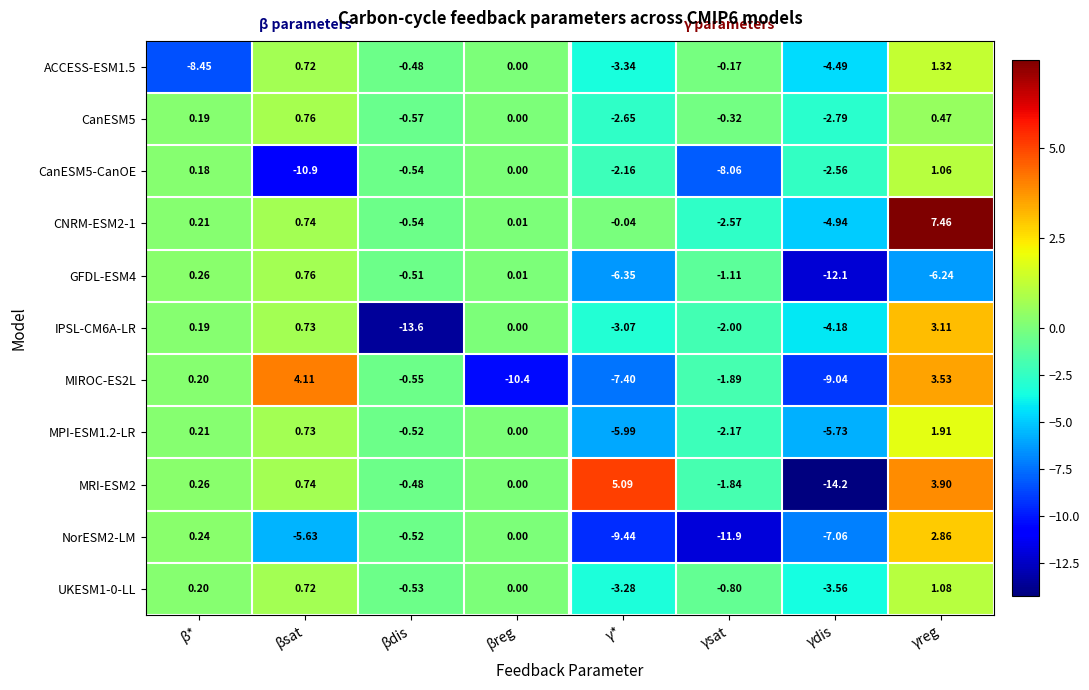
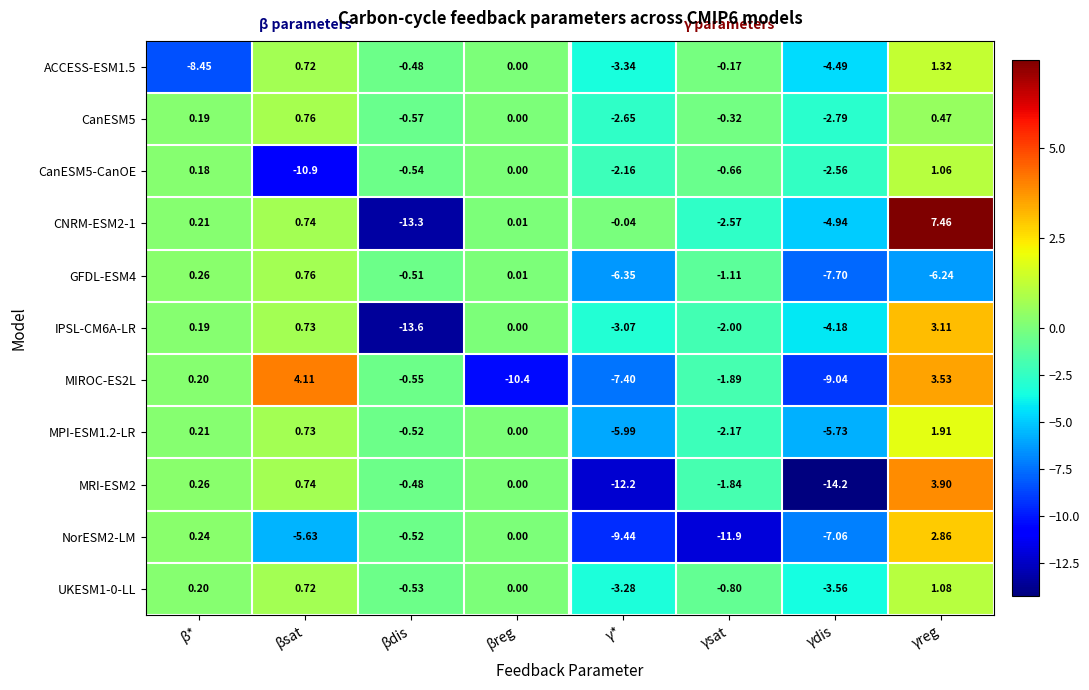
  {
    "ACCESS-ESM1.5": {
      "β*": -8.45,
      "βsat": 0.72,
      "βdis": -0.48,
      "βreg": 0.00,
      "γ*": -3.34,
      "γsat": -0.17,
      "γdis": -4.49,
      "γreg": 1.32
    },
    "CanESM5": {
      "β*": 0.19,
      "βsat": 0.76,
      "βdis": -0.57,
      "βreg": 0.00,
      "γ*": -2.65,
      "γsat": -0.32,
      "γdis": -2.79,
      "γreg": 0.47
    },
    "CanESM5-CanOE": {
      "β*": 0.18,
      "βsat": -10.9,
      "βdis": -0.54,
      "βreg": 0.00,
      "γ*": -2.16,
-     "γsat": -8.06,
+     "γsat": -0.66,
      "γdis": -2.56,
      "γreg": 1.06
    },
    "CNRM-ESM2-1": {
      "β*": 0.21,
      "βsat": 0.74,
-     "βdis": -0.54,
+     "βdis": -13.3,
      "βreg": 0.01,
      "γ*": -0.04,
      "γsat": -2.57,
      "γdis": -4.94,
      "γreg": 7.46
    },
    "GFDL-ESM4": {
      "β*": 0.26,
      "βsat": 0.76,
      "βdis": -0.51,
      "βreg": 0.01,
      "γ*": -6.35,
      "γsat": -1.11,
-     "γdis": -12.1,
+     "γdis": -7.70,
      "γreg": -6.24
    },
    "IPSL-CM6A-LR": {
      "β*": 0.19,
      "βsat": 0.73,
      "βdis": -13.6,
      "βreg": 0.00,
      "γ*": -3.07,
      "γsat": -2.00,
      "γdis": -4.18,
      "γreg": 3.11
    },
    "MIROC-ES2L": {
      "β*": 0.20,
      "βsat": 4.11,
      "βdis": -0.55,
      "βreg": -10.4,
      "γ*": -7.40,
      "γsat": -1.89,
      "γdis": -9.04,
      "γreg": 3.53
    },
    "MPI-ESM1.2-LR": {
      "β*": 0.21,
      "βsat": 0.73,
      "βdis": -0.52,
      "βreg": 0.00,
      "γ*": -5.99,
      "γsat": -2.17,
      "γdis": -5.73,
      "γreg": 1.91
    },
    "MRI-ESM2": {
      "β*": 0.26,
      "βsat": 0.74,
      "βdis": -0.48,
      "βreg": 0.00,
-     "γ*": 5.09,
+     "γ*": -12.2,
      "γsat": -1.84,
      "γdis": -14.2,
      "γreg": 3.90
    },
    "NorESM2-LM": {
      "β*": 0.24,
      "βsat": -5.63,
      "βdis": -0.52,
      "βreg": 0.00,
      "γ*": -9.44,
      "γsat": -11.9,
      "γdis": -7.06,
      "γreg": 2.86
    },
    "UKESM1-0-LL": {
      "β*": 0.20,
      "βsat": 0.72,
      "βdis": -0.53,
      "βreg": 0.00,
      "γ*": -3.28,
      "γsat": -0.80,
      "γdis": -3.56,
      "γreg": 1.08
    }
  }
